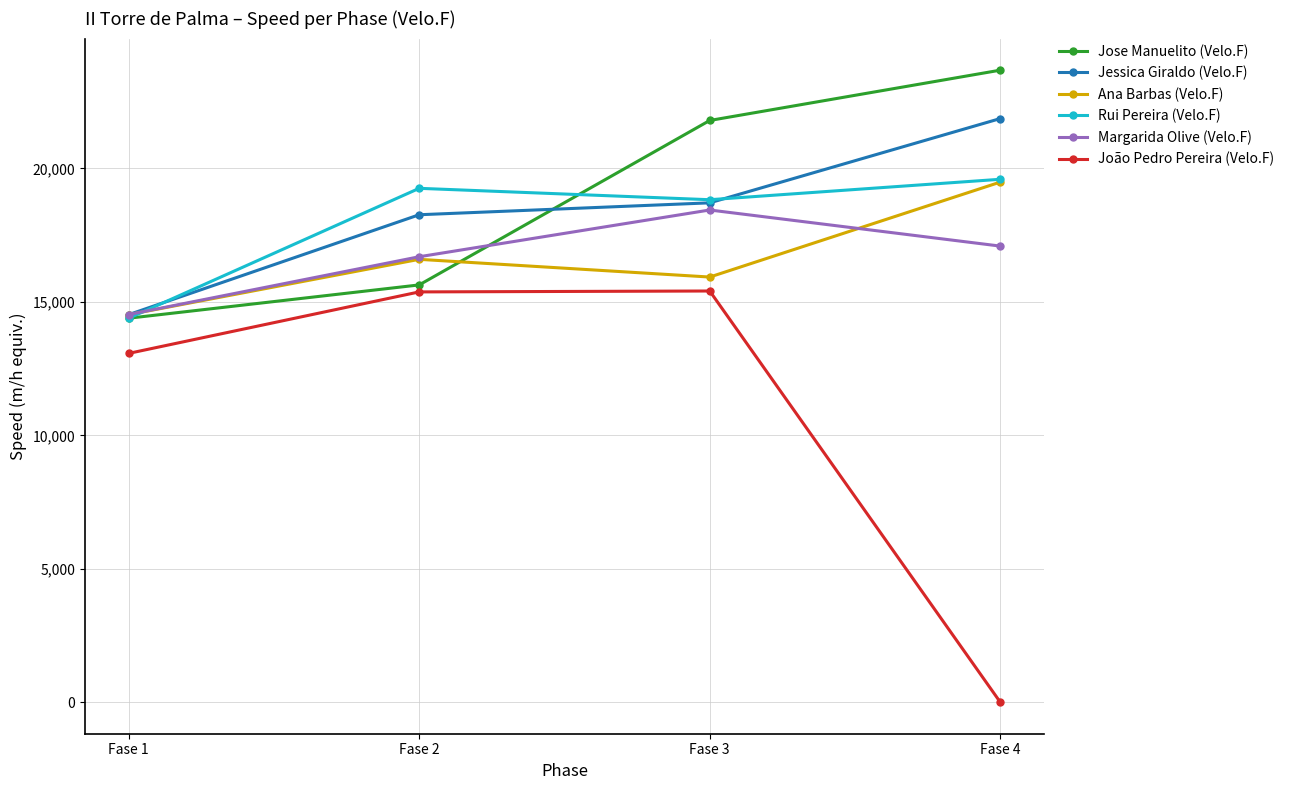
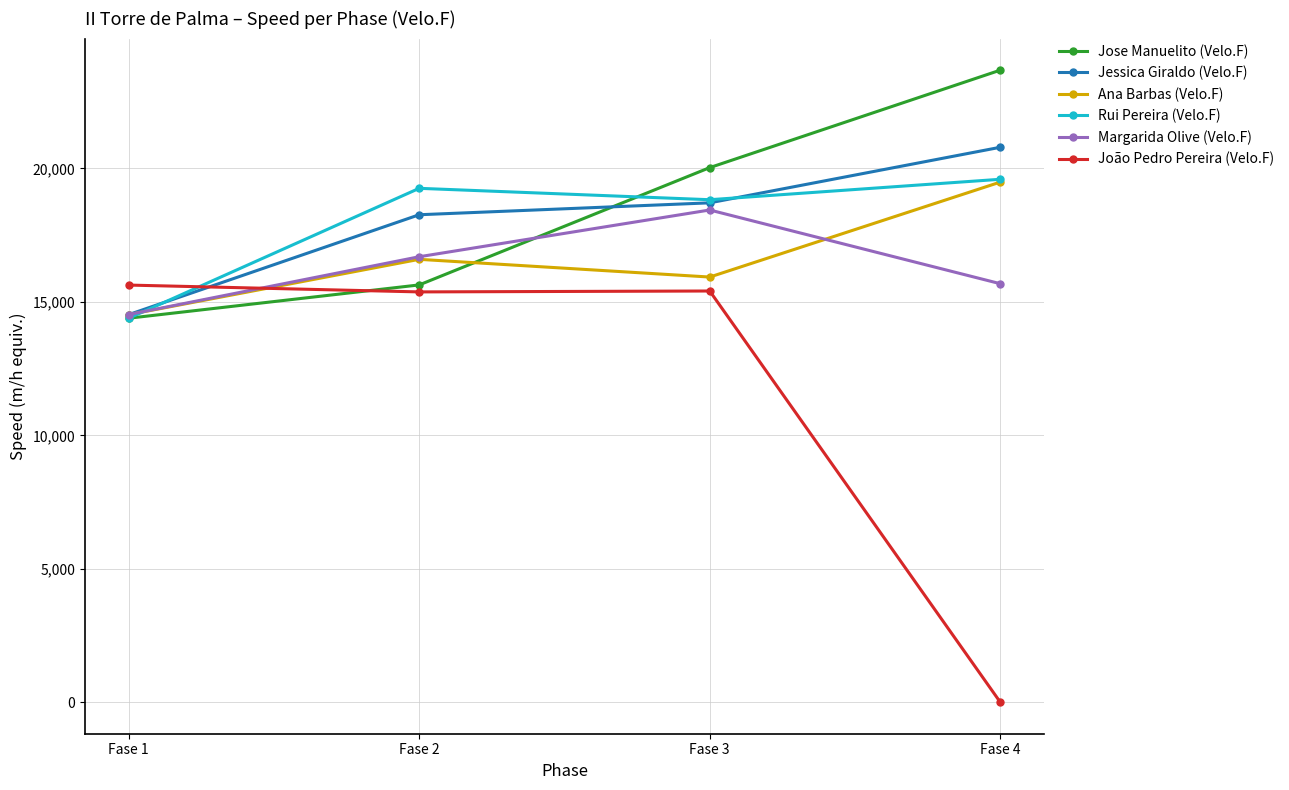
  {
    "Jose Manuelito (Velo.F)": {
      "Fase 2": "15,600",
-     "Fase 3": "21,800",
+     "Fase 3": "20,000",
      "Fase 4": "23,700"
    },
    "Jessica Giraldo (Velo.F)": {
      "Fase 2": "18,300",
      "Fase 3": "18,700",
-     "Fase 4": "21,900"
+     "Fase 4": "20,800"
    },
    "Ana Barbas (Velo.F)": {
      "Fase 2": "16,600",
      "Fase 3": "15,900",
      "Fase 4": "19,500"
    },
    "Rui Pereira (Velo.F)": {
      "Fase 2": "19,300",
      "Fase 3": "18,800",
      "Fase 4": "19,600"
    },
    "Margarida Olive (Velo.F)": {
      "Fase 2": "16,700",
      "Fase 3": "18,400",
-     "Fase 4": "17,100"
+     "Fase 4": "15,700"
    },
    "João Pedro Pereira (Velo.F)": {
-     "Fase 1": "13,100",
+     "Fase 1": "15,600",
      "Fase 2": "15,400",
      "Fase 3": "15,400",
      "Fase 4": "0"
    }
  }
